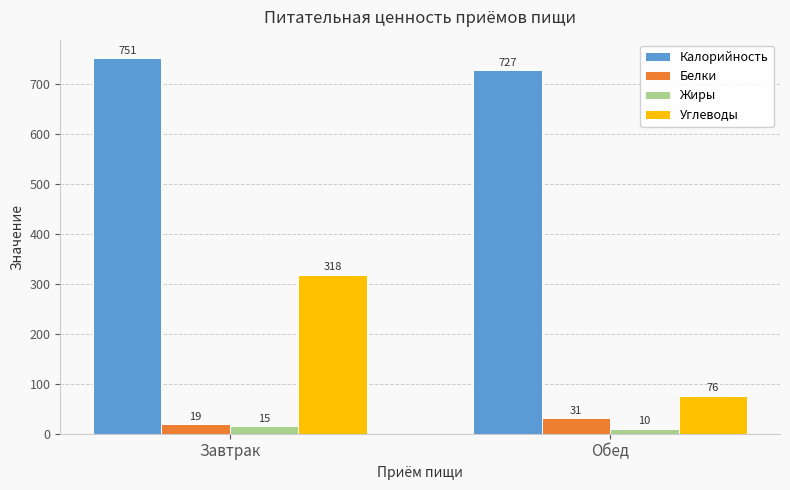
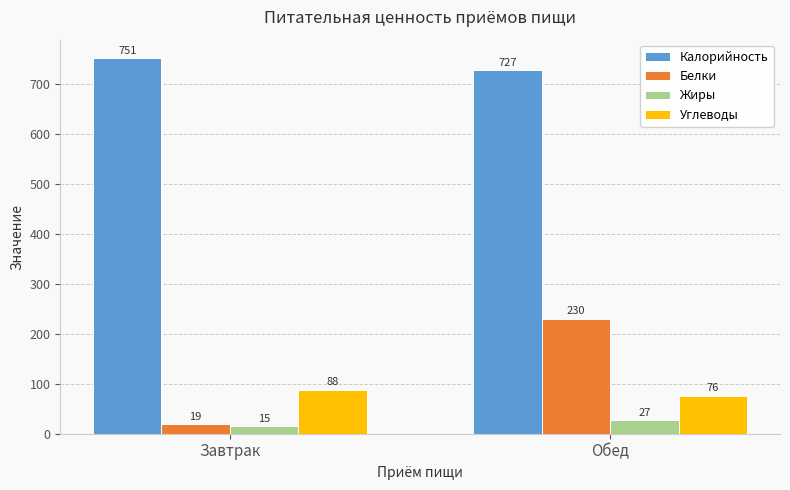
  {
    "Калорийность": {
      "Завтрак": 751,
      "Обед": 727
    },
    "Белки": {
      "Завтрак": 19,
-     "Обед": 31
+     "Обед": 230
    },
    "Жиры": {
      "Завтрак": 15,
-     "Обед": 10
+     "Обед": 27
    },
    "Углеводы": {
-     "Завтрак": 318,
+     "Завтрак": 88,
      "Обед": 76
    }
  }
